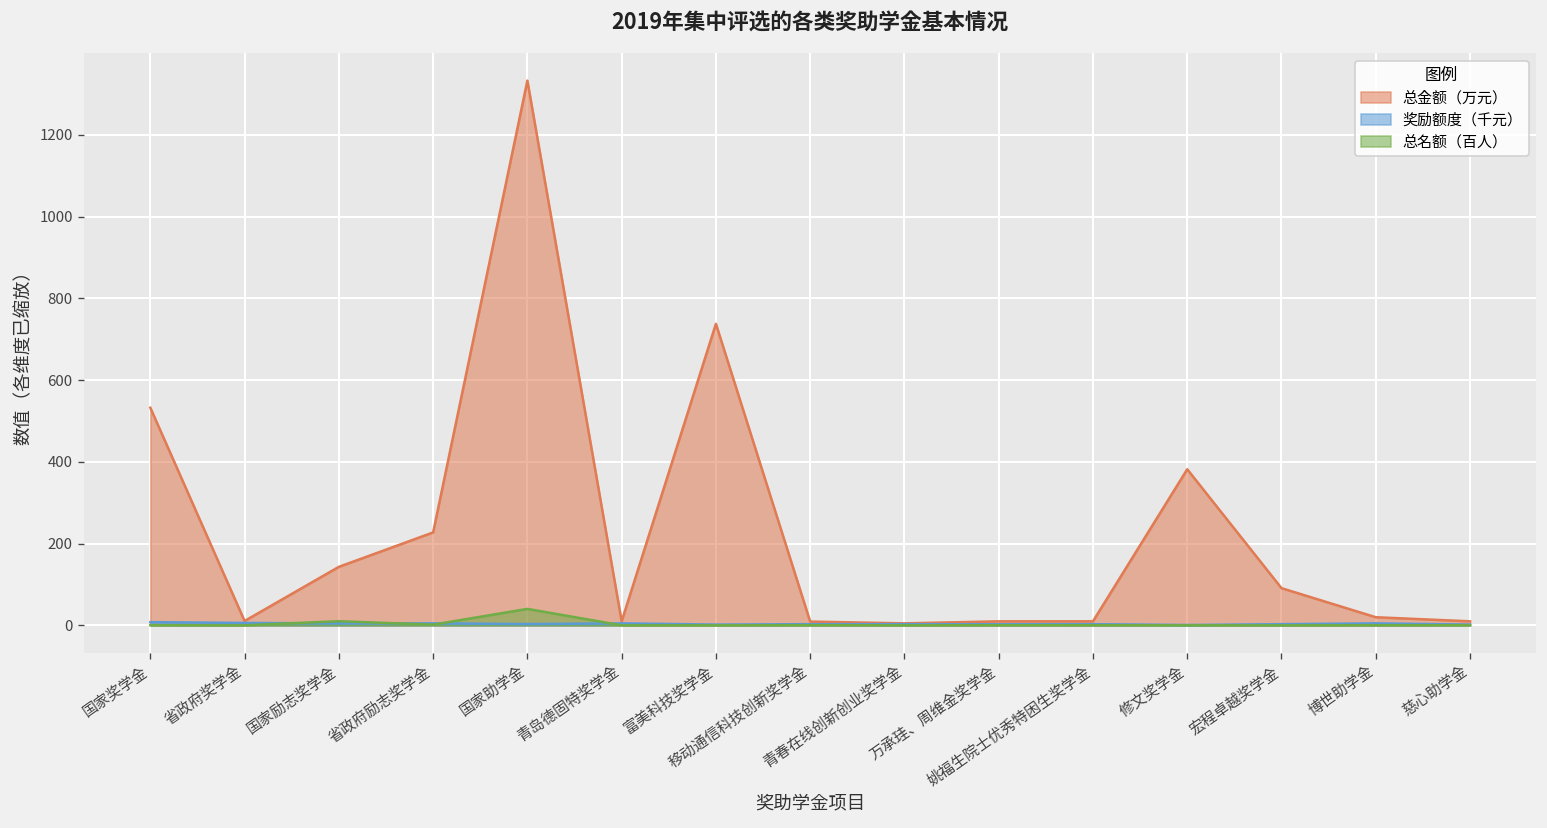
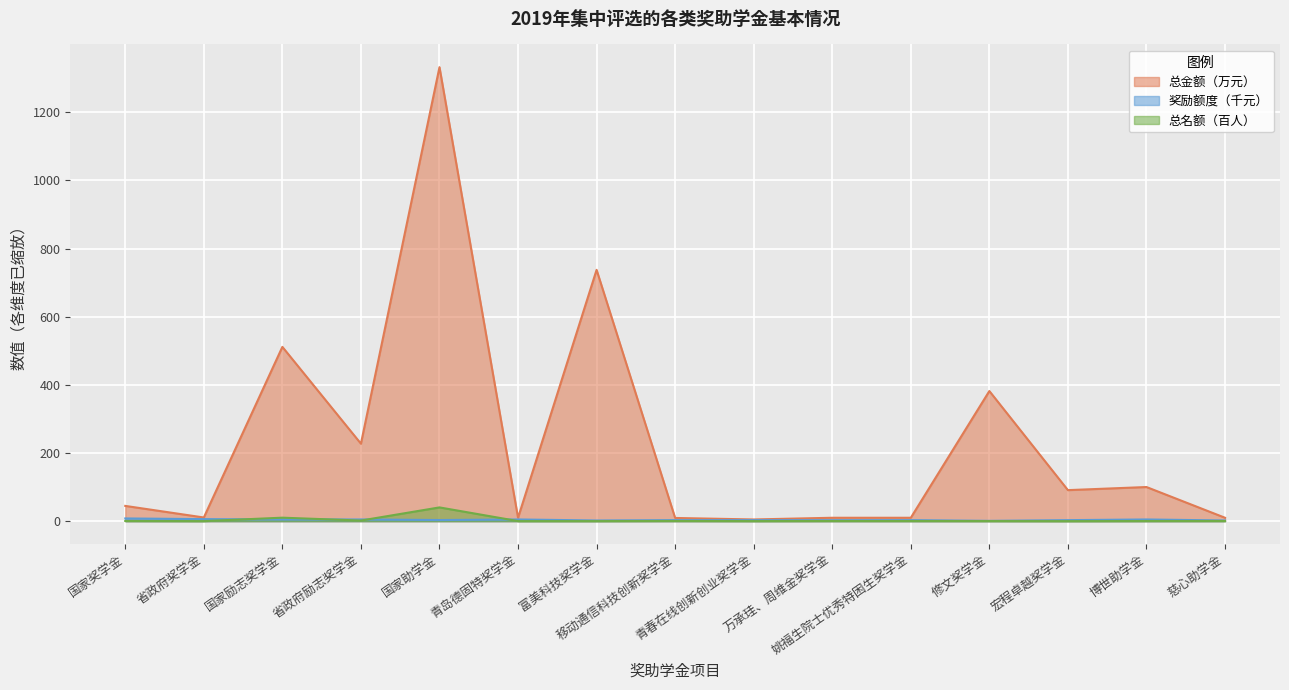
  {
    "总金额（万元）": {
-     "国家奖学金": 530,
-     "国家励志奖学金": 140,
+     "国家奖学金": 40,
+     "国家励志奖学金": 510,
      "省政府励志奖学金": 230,
      "国家助学金": 1330,
      "富美科技奖学金": 740,
      "修文奖学金": 380,
      "宏程卓越奖学金": 90,
-     "博世助学金": 20,
+     "博世助学金": 100,
      "慈心助学金": 10
    },
    "奖励额度（千元）": {
      "国家奖学金": 10,
      "国家助学金": 0
    },
    "总名额（百人）": {
      "国家奖学金": 0,
      "国家助学金": 40
    }
  }
